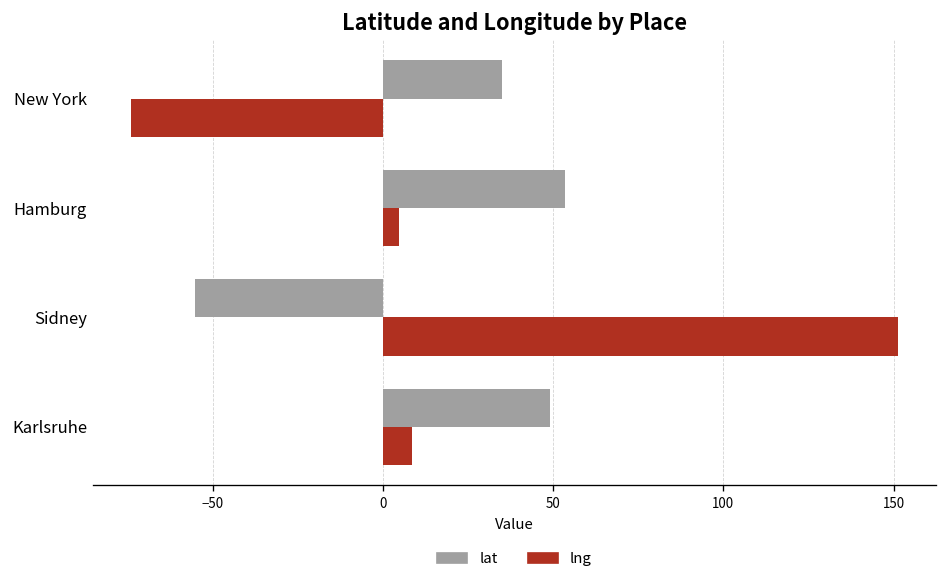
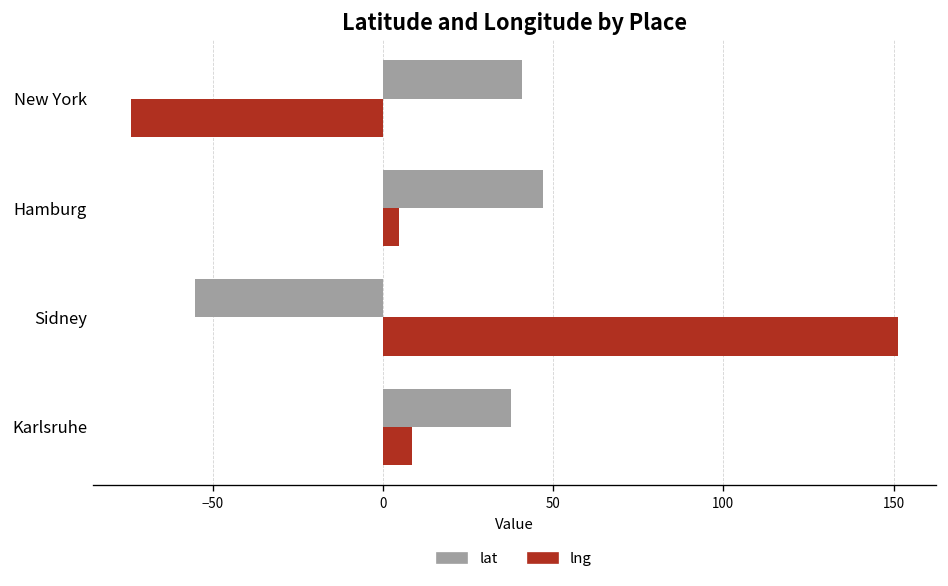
  {
    "lat": {
-     "New York": 35,
-     "Hamburg": 54,
+     "New York": 41,
+     "Hamburg": 47,
      "Sidney": -55,
-     "Karlsruhe": 49
+     "Karlsruhe": 38
    },
    "lng": {
      "New York": -74,
      "Hamburg": 5,
      "Sidney": 151,
      "Karlsruhe": 8
    }
  }
